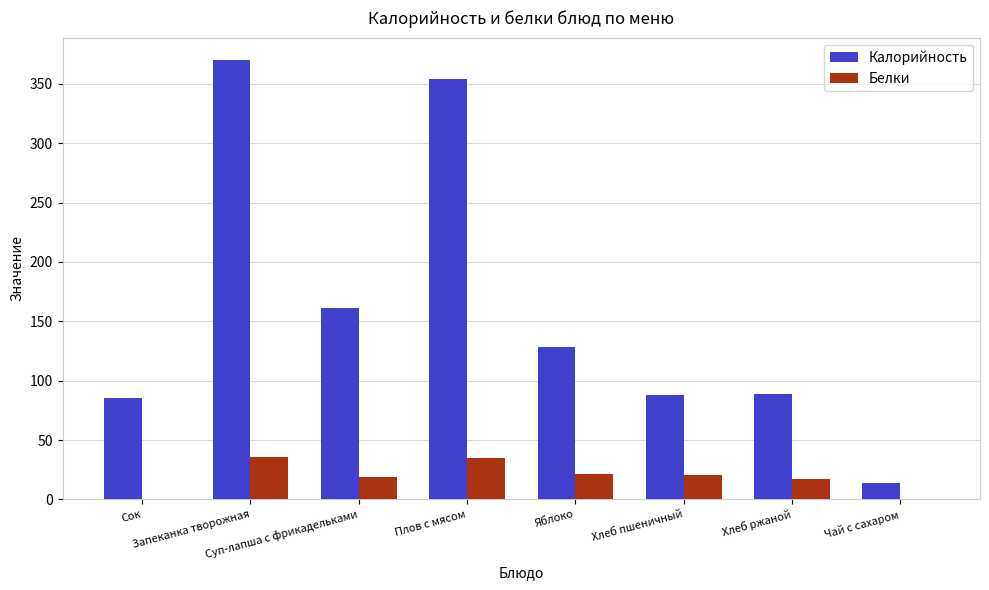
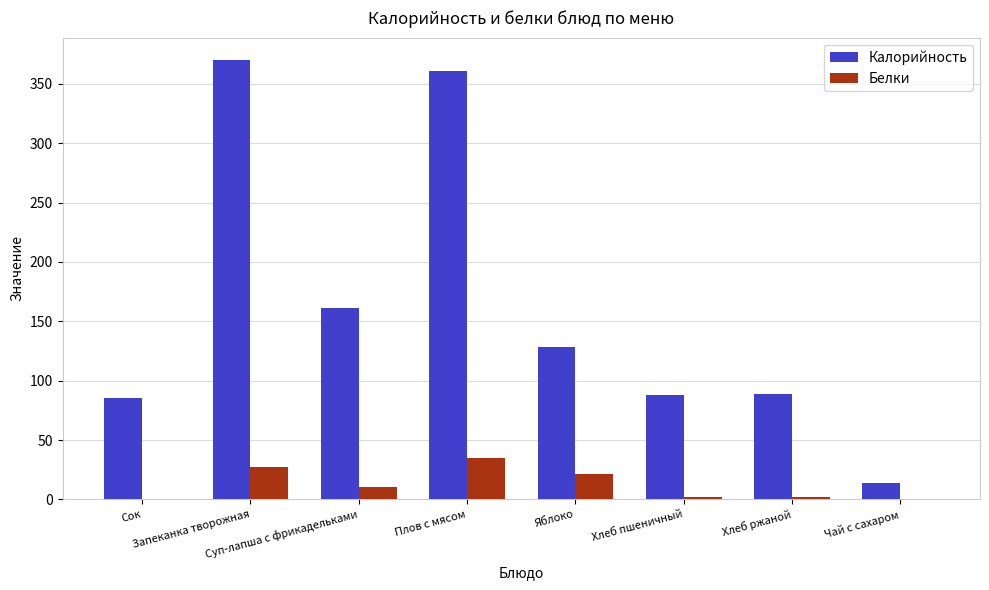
  {
    "Калорийность": {
      "Сок": 85,
      "Запеканка творожная": 371,
      "Суп-лапша с фрикадельками": 161,
-     "Плов с мясом": 354,
+     "Плов с мясом": 361,
      "Яблоко": 129,
      "Хлеб пшеничный": 88,
      "Хлеб ржаной": 89,
      "Чай с сахаром": 14
    },
    "Белки": {
      "Сок": 0,
-     "Запеканка творожная": 36,
-     "Суп-лапша с фрикадельками": 19,
+     "Запеканка творожная": 27,
+     "Суп-лапша с фрикадельками": 11,
      "Плов с мясом": 35,
      "Яблоко": 22,
-     "Хлеб пшеничный": 21,
-     "Хлеб ржаной": 17,
+     "Хлеб пшеничный": 2,
+     "Хлеб ржаной": 2,
      "Чай с сахаром": 0
    }
  }
